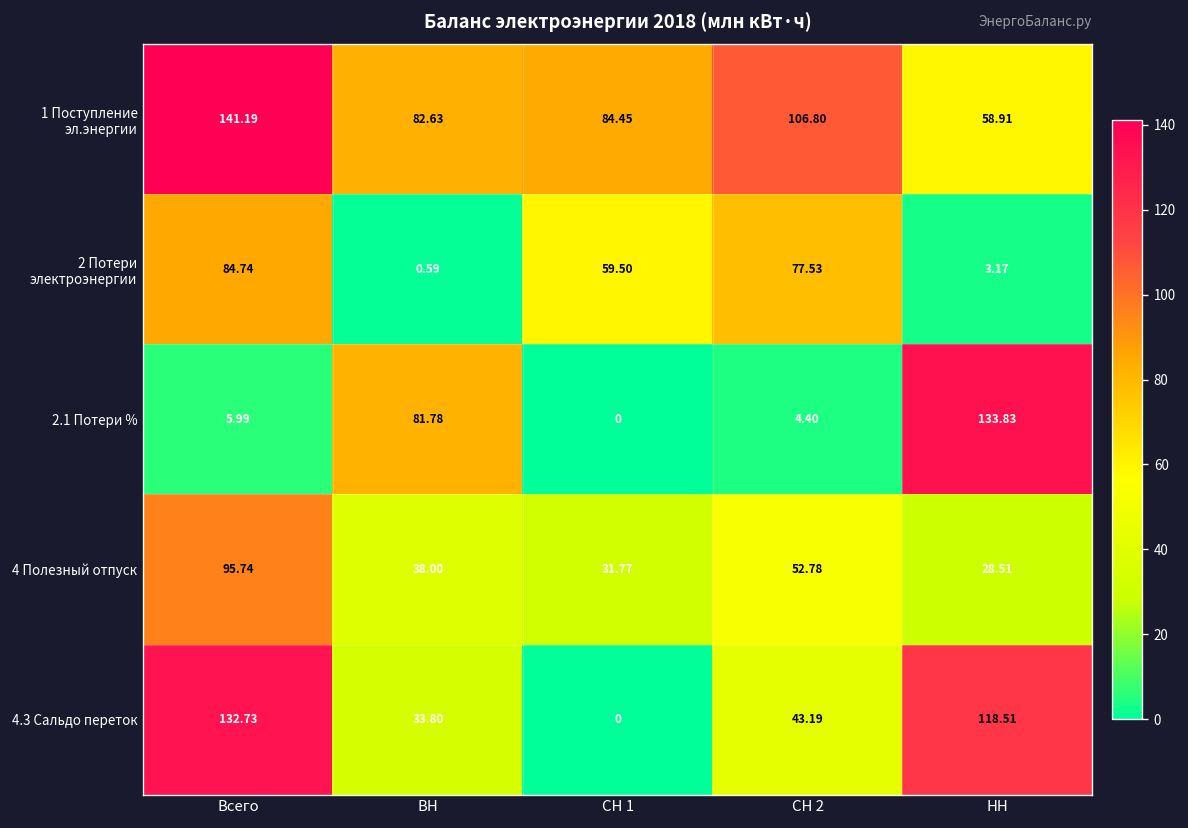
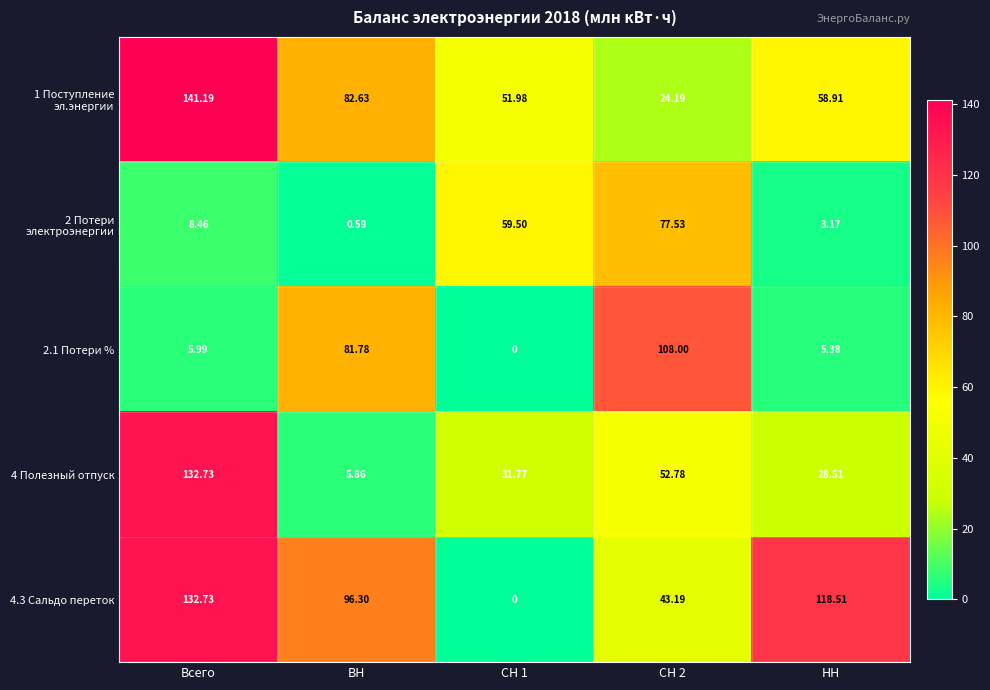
  {
    "1 Поступление эл.энергии": {
      "Всего": 141.19,
      "ВН": 82.63,
-     "СН 1": 84.45,
-     "СН 2": 106.80,
+     "СН 1": 51.98,
+     "СН 2": 24.19,
      "НН": 58.91
    },
    "2 Потери электроэнергии": {
-     "Всего": 84.74,
+     "Всего": 8.46,
      "ВН": 0.59,
      "СН 1": 59.50,
      "СН 2": 77.53,
      "НН": 3.17
    },
    "2.1 Потери %": {
      "Всего": 5.99,
      "ВН": 81.78,
      "СН 1": 0,
-     "СН 2": 4.40,
-     "НН": 133.83
+     "СН 2": 108.00,
+     "НН": 5.38
    },
    "4 Полезный отпуск": {
-     "Всего": 95.74,
-     "ВН": 38.00,
+     "Всего": 132.73,
+     "ВН": 5.86,
      "СН 1": 31.77,
      "СН 2": 52.78,
      "НН": 28.51
    },
    "4.3 Сальдо переток": {
      "Всего": 132.73,
-     "ВН": 33.80,
+     "ВН": 96.30,
      "СН 1": 0,
      "СН 2": 43.19,
      "НН": 118.51
    }
  }
